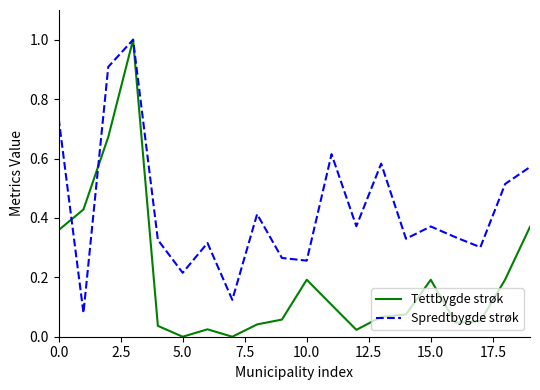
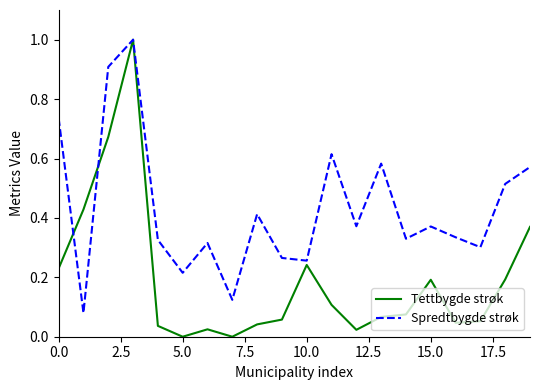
  {
    "Tettbygde strøk": {
-     "0.0": 0.36,
+     "0.0": 0.23,
      "5.0": 0.00,
-     "10.0": 0.19,
+     "10.0": 0.24,
      "15.0": 0.19
    },
    "Spredtbygde strøk": {
      "0.0": 0.74,
      "5.0": 0.22,
      "10.0": 0.26,
      "15.0": 0.37
    }
  }
